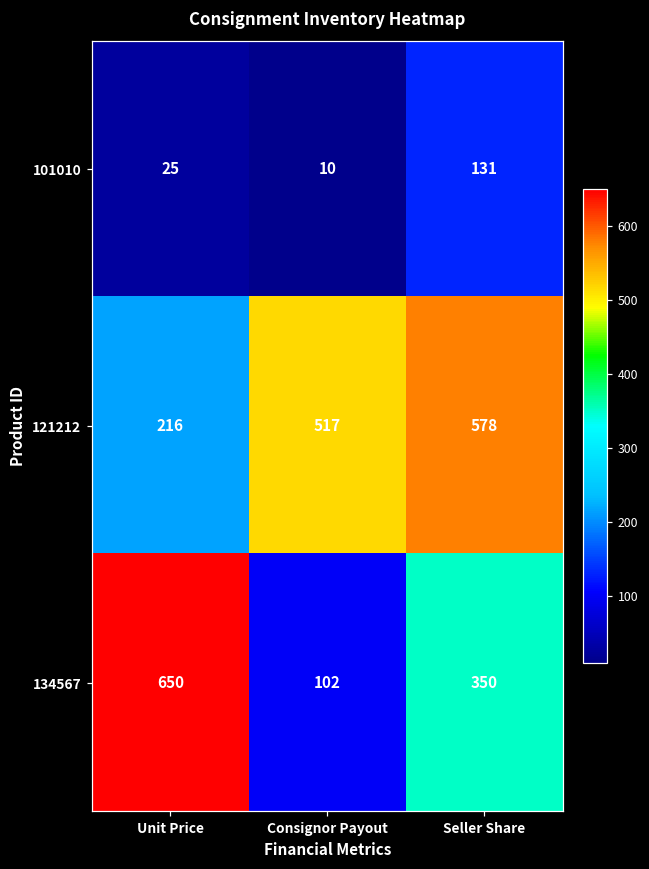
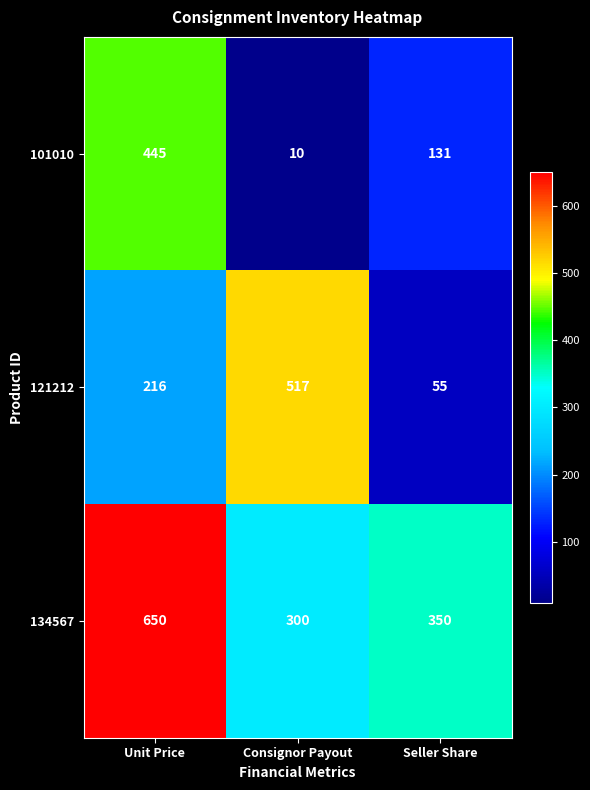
  {
    "101010": {
-     "Unit Price": 25,
+     "Unit Price": 445,
      "Consignor Payout": 10,
      "Seller Share": 131
    },
    "121212": {
      "Unit Price": 216,
      "Consignor Payout": 517,
-     "Seller Share": 578
+     "Seller Share": 55
    },
    "134567": {
      "Unit Price": 650,
-     "Consignor Payout": 102,
+     "Consignor Payout": 300,
      "Seller Share": 350
    }
  }
